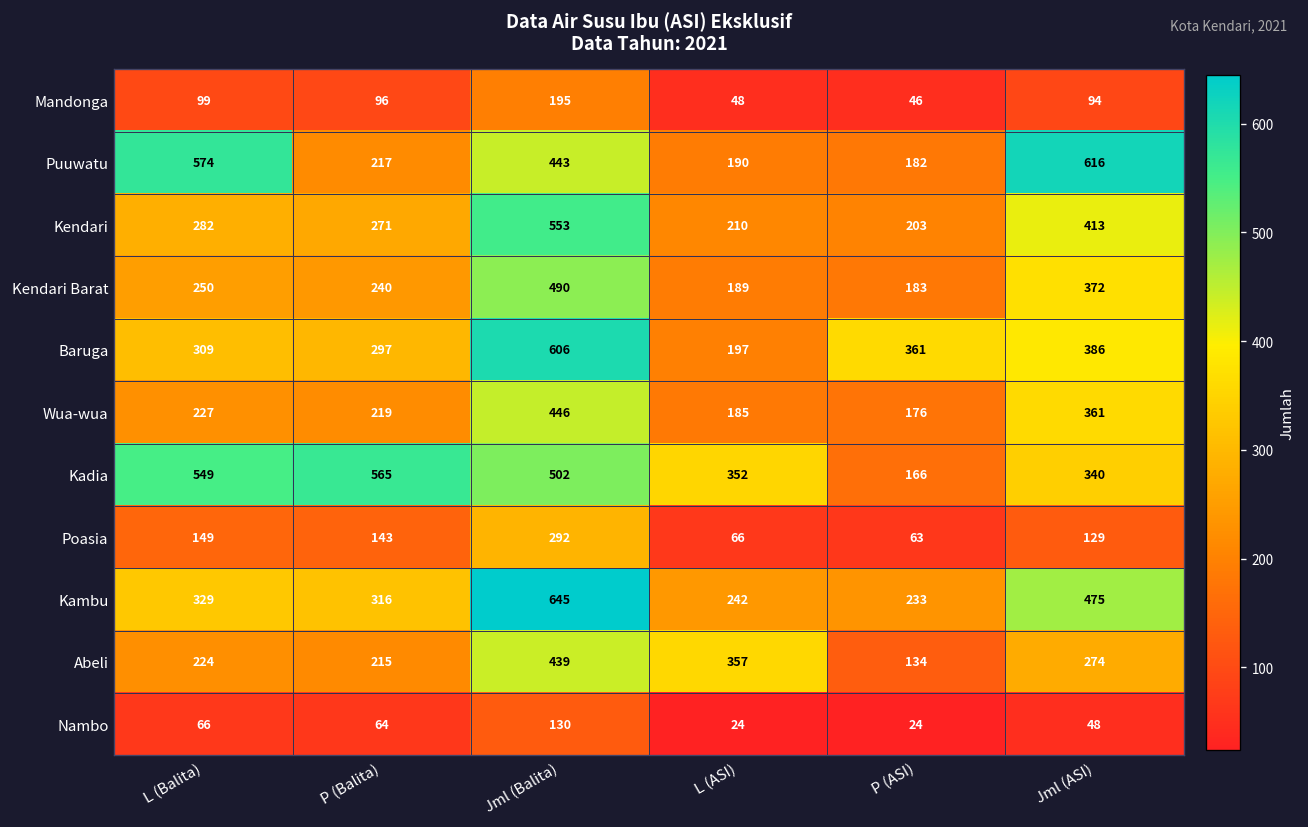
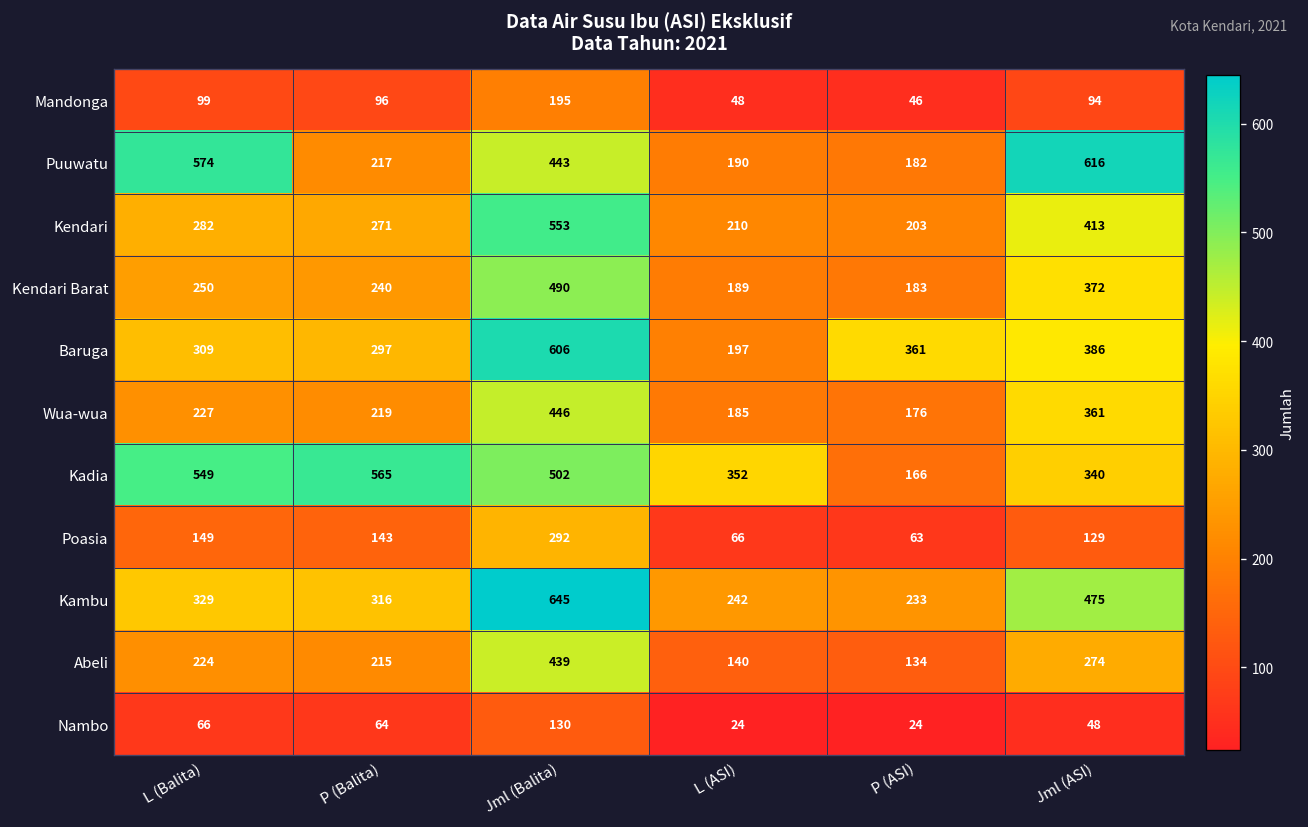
  {
    "Mandonga": {
      "L (Balita)": 99,
      "P (Balita)": 96,
      "Jml (Balita)": 195,
      "L (ASI)": 48,
      "P (ASI)": 46,
      "Jml (ASI)": 94
    },
    "Puuwatu": {
      "L (Balita)": 574,
      "P (Balita)": 217,
      "Jml (Balita)": 443,
      "L (ASI)": 190,
      "P (ASI)": 182,
      "Jml (ASI)": 616
    },
    "Kendari": {
      "L (Balita)": 282,
      "P (Balita)": 271,
      "Jml (Balita)": 553,
      "L (ASI)": 210,
      "P (ASI)": 203,
      "Jml (ASI)": 413
    },
    "Kendari Barat": {
      "L (Balita)": 250,
      "P (Balita)": 240,
      "Jml (Balita)": 490,
      "L (ASI)": 189,
      "P (ASI)": 183,
      "Jml (ASI)": 372
    },
    "Baruga": {
      "L (Balita)": 309,
      "P (Balita)": 297,
      "Jml (Balita)": 606,
      "L (ASI)": 197,
      "P (ASI)": 361,
      "Jml (ASI)": 386
    },
    "Wua-wua": {
      "L (Balita)": 227,
      "P (Balita)": 219,
      "Jml (Balita)": 446,
      "L (ASI)": 185,
      "P (ASI)": 176,
      "Jml (ASI)": 361
    },
    "Kadia": {
      "L (Balita)": 549,
      "P (Balita)": 565,
      "Jml (Balita)": 502,
      "L (ASI)": 352,
      "P (ASI)": 166,
      "Jml (ASI)": 340
    },
    "Poasia": {
      "L (Balita)": 149,
      "P (Balita)": 143,
      "Jml (Balita)": 292,
      "L (ASI)": 66,
      "P (ASI)": 63,
      "Jml (ASI)": 129
    },
    "Kambu": {
      "L (Balita)": 329,
      "P (Balita)": 316,
      "Jml (Balita)": 645,
      "L (ASI)": 242,
      "P (ASI)": 233,
      "Jml (ASI)": 475
    },
    "Abeli": {
      "L (Balita)": 224,
      "P (Balita)": 215,
      "Jml (Balita)": 439,
-     "L (ASI)": 357,
+     "L (ASI)": 140,
      "P (ASI)": 134,
      "Jml (ASI)": 274
    },
    "Nambo": {
      "L (Balita)": 66,
      "P (Balita)": 64,
      "Jml (Balita)": 130,
      "L (ASI)": 24,
      "P (ASI)": 24,
      "Jml (ASI)": 48
    }
  }
